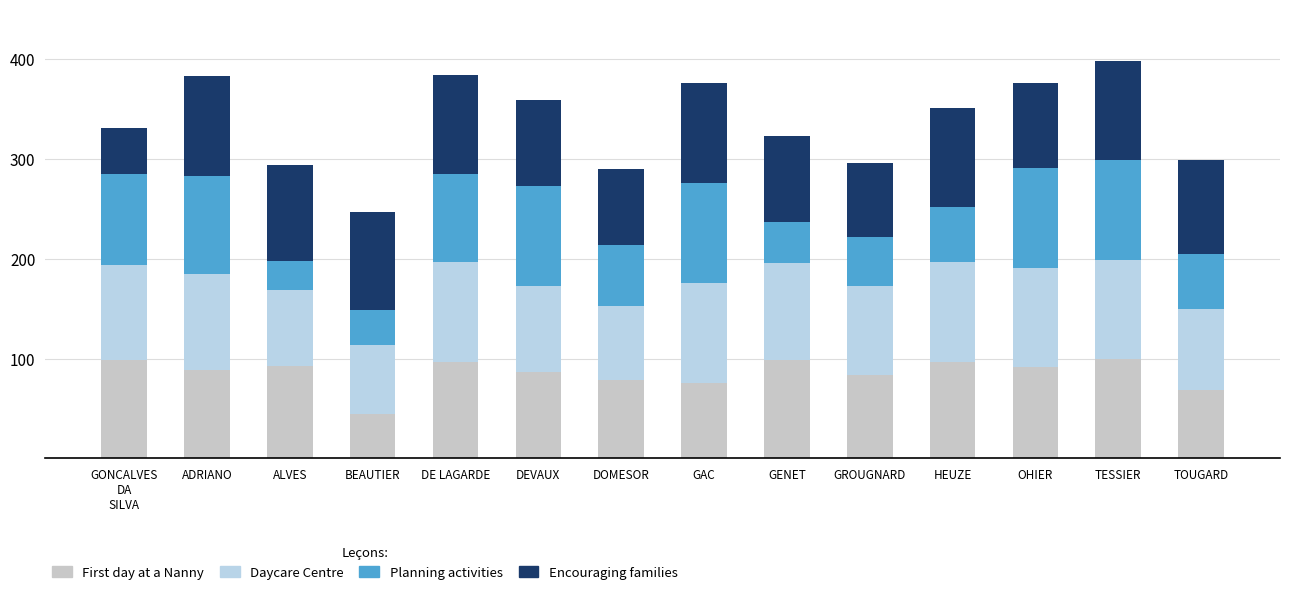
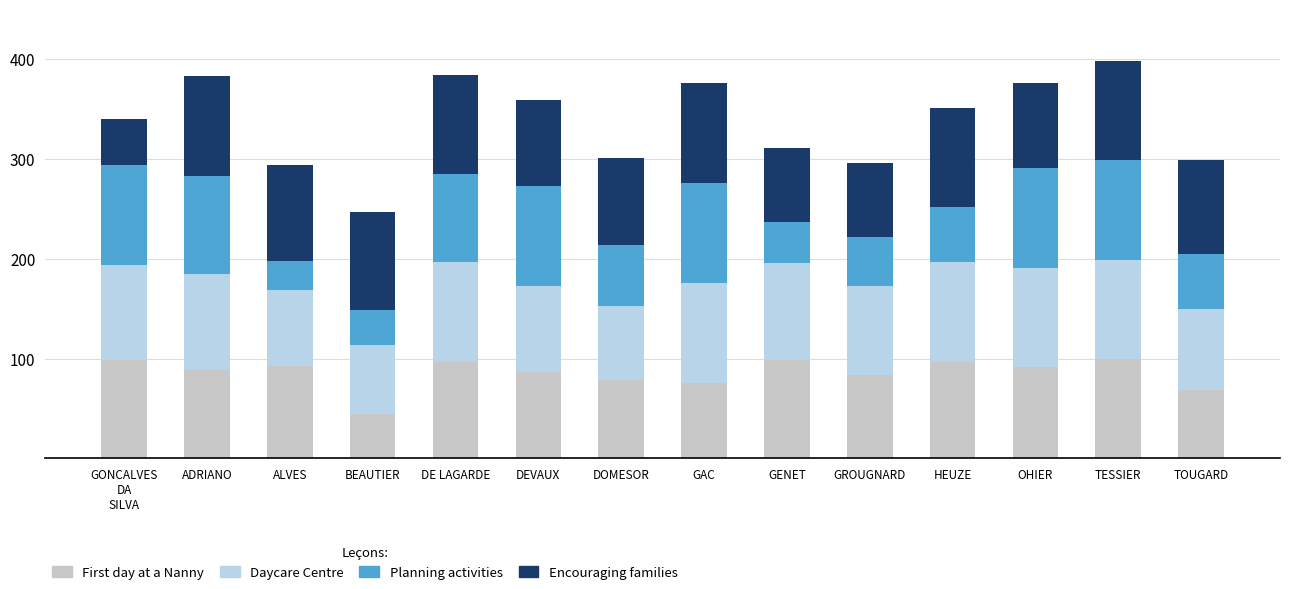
  {
    "Planning activities": {
-     "GONCALVES DA SILVA": 90,
+     "GONCALVES DA SILVA": 100,
      "ADRIANO": 100,
      "ALVES": 30,
      "BEAUTIER": 40,
      "DE LAGARDE": 90,
      "DEVAUX": 100,
      "DOMESOR": 60,
      "GAC": 100,
      "GENET": 40,
      "GROUGNARD": 50,
      "HEUZE": 60,
      "OHIER": 100,
      "TESSIER": 100,
      "TOUGARD": 60
    },
    "Encouraging families": {
      "GONCALVES DA SILVA": 50,
      "ADRIANO": 100,
      "ALVES": 100,
      "BEAUTIER": 100,
      "DE LAGARDE": 100,
      "DEVAUX": 90,
-     "DOMESOR": 80,
+     "DOMESOR": 90,
      "GAC": 100,
-     "GENET": 90,
+     "GENET": 70,
      "GROUGNARD": 70,
      "HEUZE": 100,
      "OHIER": 90,
      "TESSIER": 100,
      "TOUGARD": 90
    }
  }
